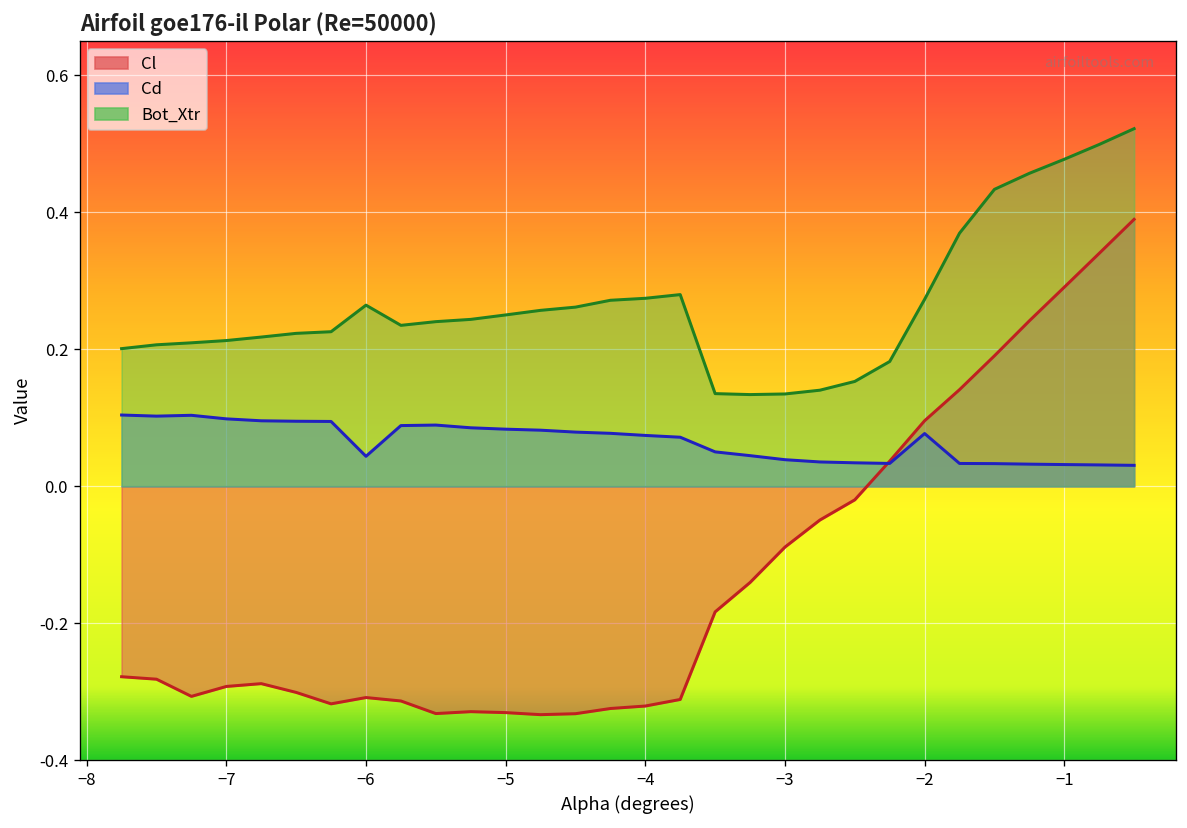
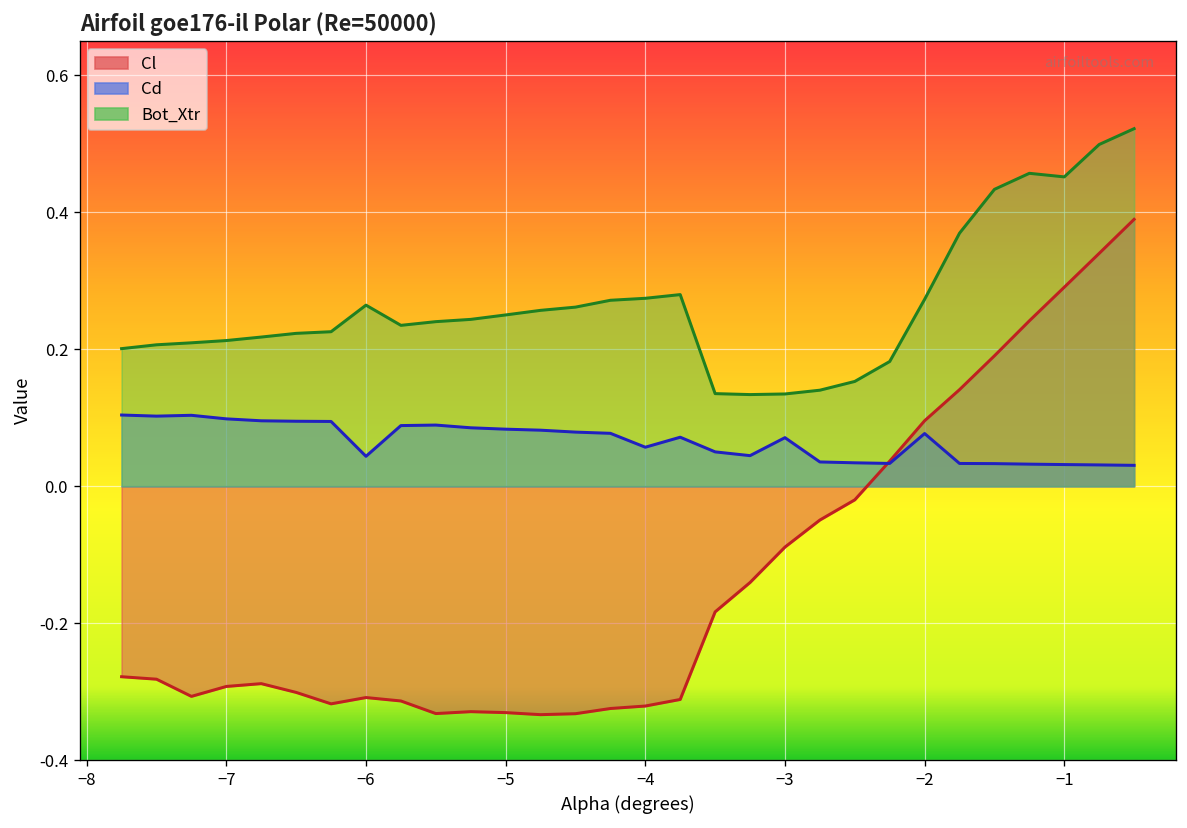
  {
    "Cd": {
      "−7": 0.10,
      "−6": 0.04,
      "−5": 0.08,
-     "−4": 0.07,
-     "−3": 0.04,
+     "−4": 0.06,
+     "−3": 0.07,
      "−2": 0.08,
      "−1": 0.03
    },
    "Bot_Xtr": {
      "−7": 0.21,
      "−6": 0.26,
      "−5": 0.25,
      "−4": 0.27,
      "−3": 0.13,
      "−2": 0.27,
-     "−1": 0.48
+     "−1": 0.45
    }
  }
